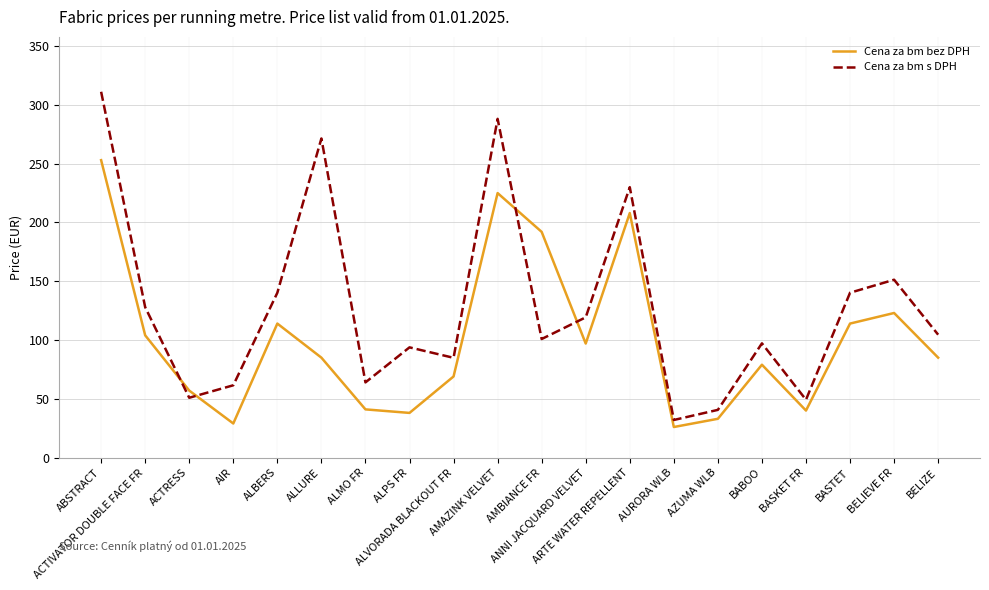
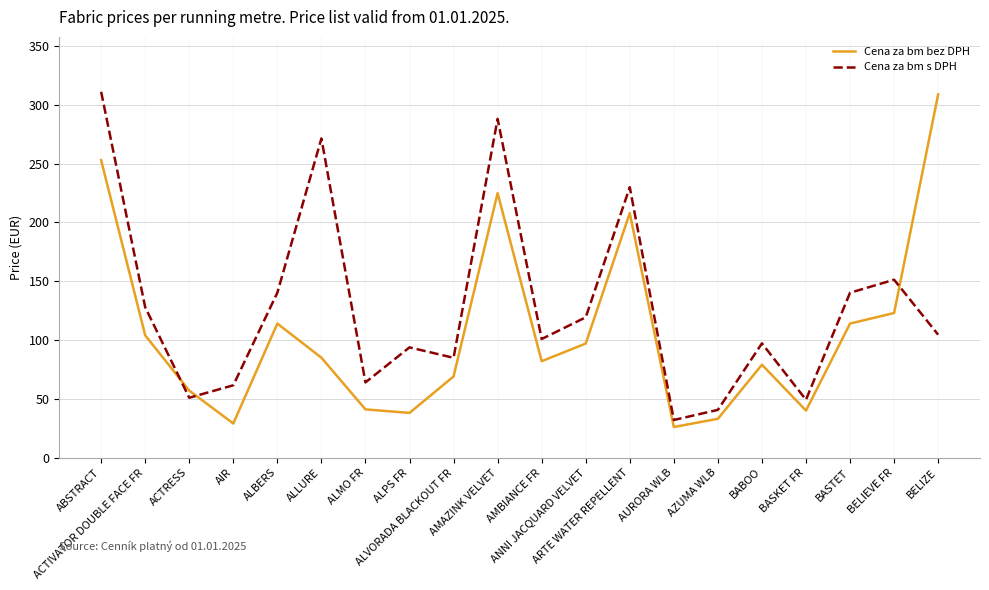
  {
    "Cena za bm bez DPH": {
      "ABSTRACT": 253,
      "ACTIVATOR DOUBLE FACE FR": 104,
      "ACTRESS": 57,
      "AIR": 29,
      "ALBERS": 114,
      "ALLURE": 85,
      "ALMO FR": 41,
      "ALPS FR": 38,
      "ALVORADA BLACKOUT FR": 69,
      "AMAZINK VELVET": 225,
-     "AMBIANCE FR": 192,
+     "AMBIANCE FR": 82,
      "ANNI JACQUARD VELVET": 97,
      "ARTE WATER REPELLENT": 208,
      "AURORA WLB": 26,
      "AZUMA WLB": 33,
      "BABOO": 79,
      "BASKET FR": 40,
      "BASTET": 114,
      "BELIEVE FR": 123,
-     "BELIZE": 85
+     "BELIZE": 309
    },
    "Cena za bm s DPH": {
      "ABSTRACT": 311,
      "ACTIVATOR DOUBLE FACE FR": 128,
      "ACTRESS": 51,
      "AIR": 62,
      "ALBERS": 140,
      "ALLURE": 271,
      "ALMO FR": 64,
      "ALPS FR": 94,
      "ALVORADA BLACKOUT FR": 85,
      "AMAZINK VELVET": 288,
      "AMBIANCE FR": 101,
      "ANNI JACQUARD VELVET": 119,
      "ARTE WATER REPELLENT": 230,
      "AURORA WLB": 32,
      "AZUMA WLB": 41,
      "BABOO": 97,
      "BASKET FR": 49,
      "BASTET": 140,
      "BELIEVE FR": 151,
      "BELIZE": 105
    }
  }
